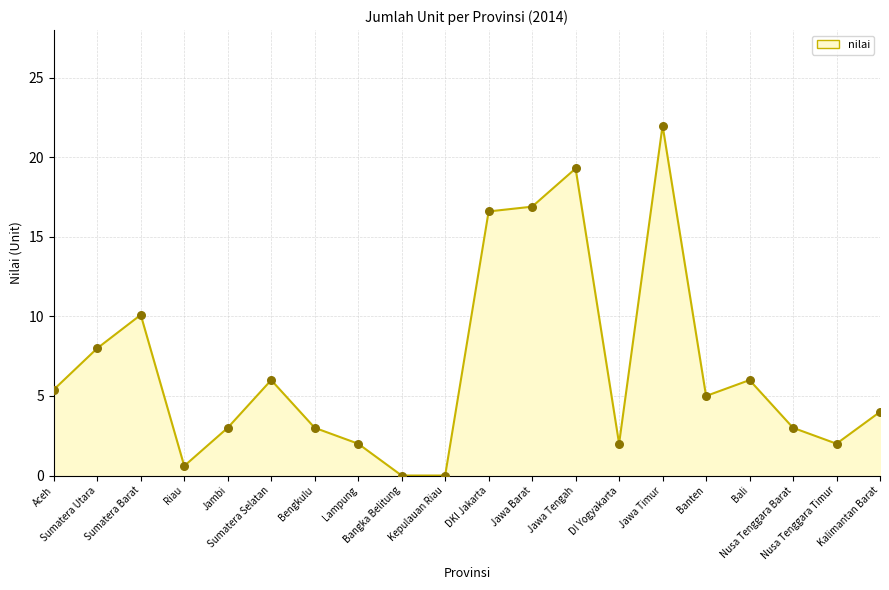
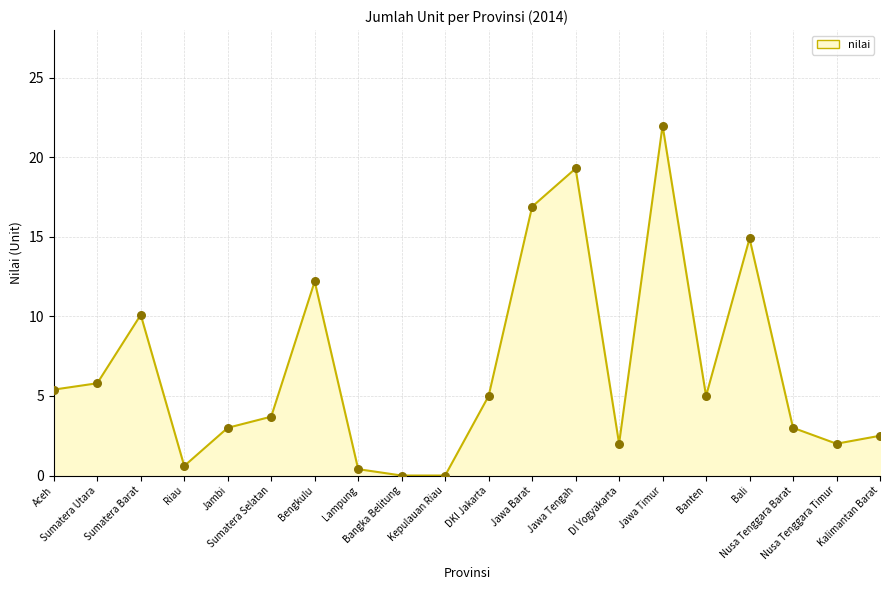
  {
    "Aceh": 5.4,
-   "Sumatera Utara": 8.0,
+   "Sumatera Utara": 5.8,
    "Sumatera Barat": 10.1,
    "Riau": 0.6,
    "Jambi": 3.0,
-   "Sumatera Selatan": 6.0,
-   "Bengkulu": 3.0,
-   "Lampung": 2.0,
+   "Sumatera Selatan": 3.7,
+   "Bengkulu": 12.2,
+   "Lampung": 0.4,
    "Bangka Belitung": 0.0,
    "Kepulauan Riau": 0.0,
-   "DKI Jakarta": 16.6,
+   "DKI Jakarta": 5.0,
    "Jawa Barat": 16.9,
    "Jawa Tengah": 19.3,
    "DI Yogyakarta": 2.0,
    "Jawa Timur": 22.0,
    "Banten": 5.0,
-   "Bali": 6.0,
+   "Bali": 14.9,
    "Nusa Tenggara Barat": 3.0,
    "Nusa Tenggara Timur": 2.0,
-   "Kalimantan Barat": 4.0
+   "Kalimantan Barat": 2.5
  }
